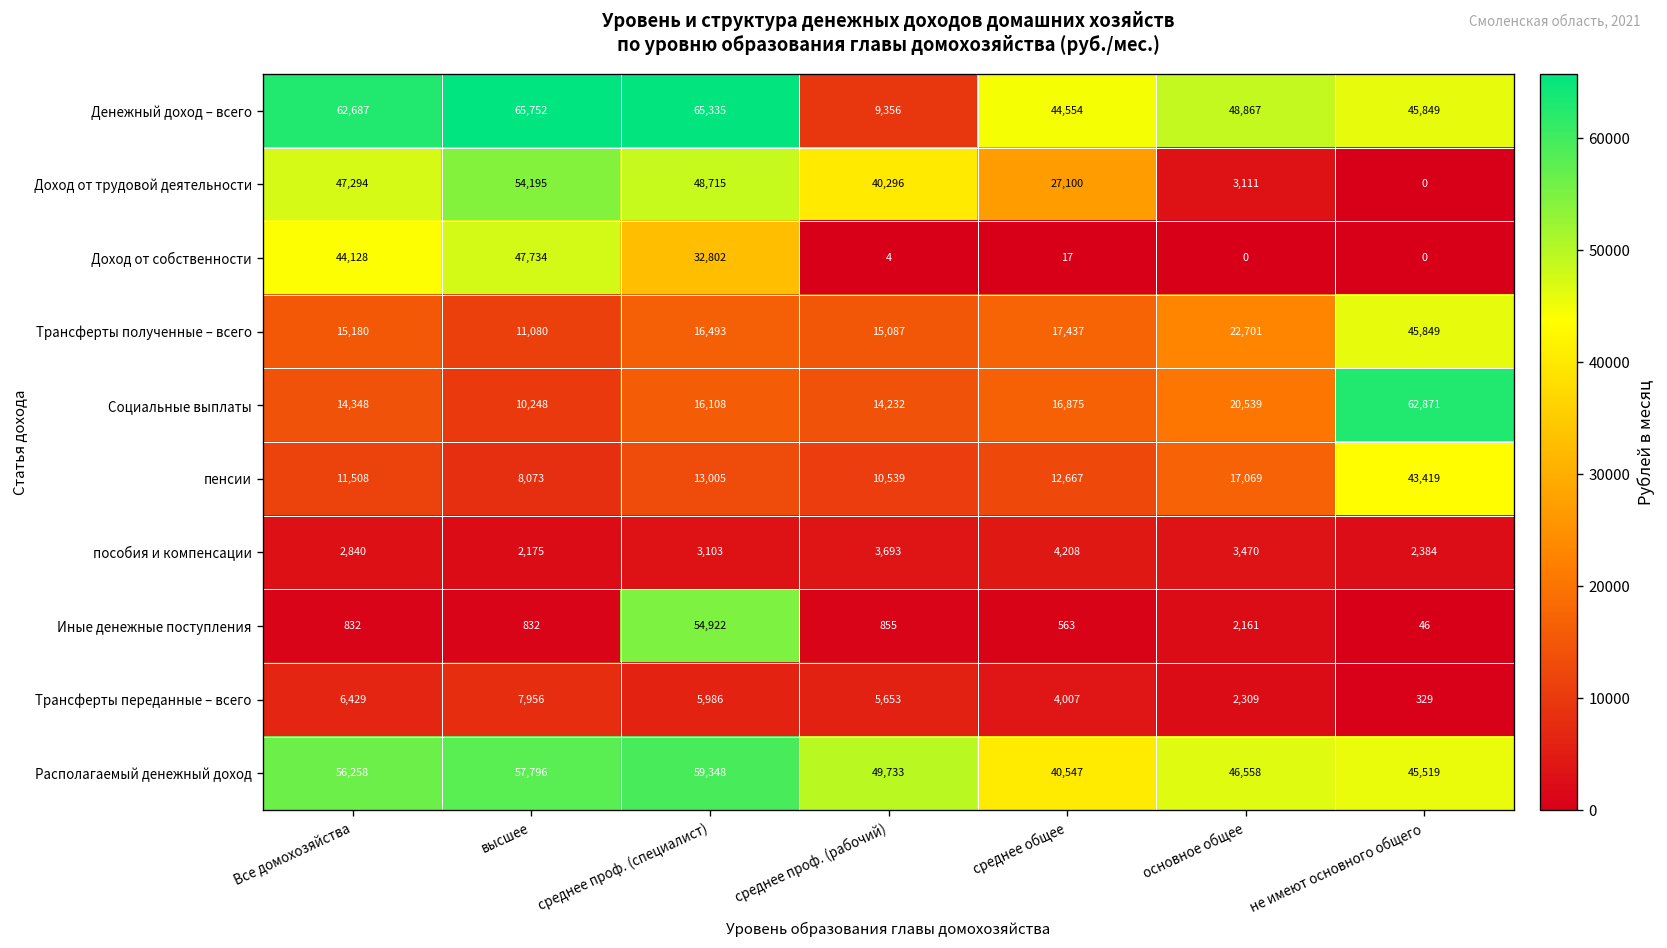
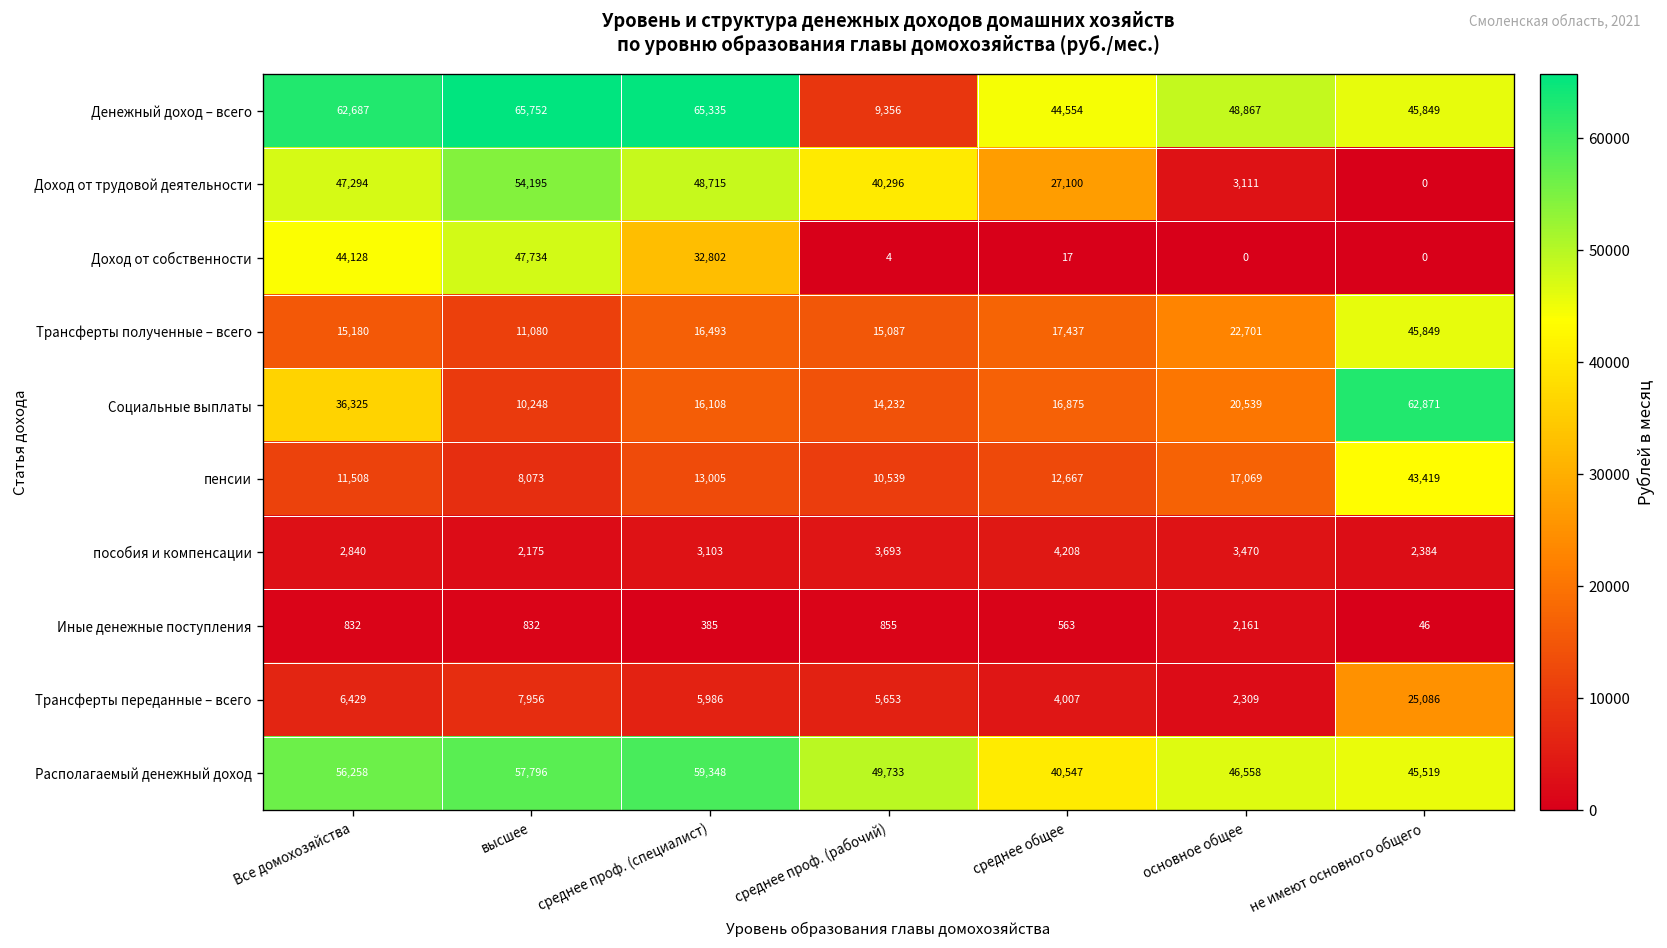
  {
    "Денежный доход – всего": {
      "Все домохозяйства": "62,687",
      "высшее": "65,752",
      "среднее проф. (специалист)": "65,335",
      "среднее проф. (рабочий)": "9,356",
      "среднее общее": "44,554",
      "основное общее": "48,867",
      "не имеют основного общего": "45,849"
    },
    "Доход от трудовой деятельности": {
      "Все домохозяйства": "47,294",
      "высшее": "54,195",
      "среднее проф. (специалист)": "48,715",
      "среднее проф. (рабочий)": "40,296",
      "среднее общее": "27,100",
      "основное общее": "3,111",
      "не имеют основного общего": "0"
    },
    "Доход от собственности": {
      "Все домохозяйства": "44,128",
      "высшее": "47,734",
      "среднее проф. (специалист)": "32,802",
      "среднее проф. (рабочий)": "4",
      "среднее общее": "17",
      "основное общее": "0",
      "не имеют основного общего": "0"
    },
    "Трансферты полученные – всего": {
      "Все домохозяйства": "15,180",
      "высшее": "11,080",
      "среднее проф. (специалист)": "16,493",
      "среднее проф. (рабочий)": "15,087",
      "среднее общее": "17,437",
      "основное общее": "22,701",
      "не имеют основного общего": "45,849"
    },
    "Социальные выплаты": {
-     "Все домохозяйства": "14,348",
+     "Все домохозяйства": "36,325",
      "высшее": "10,248",
      "среднее проф. (специалист)": "16,108",
      "среднее проф. (рабочий)": "14,232",
      "среднее общее": "16,875",
      "основное общее": "20,539",
      "не имеют основного общего": "62,871"
    },
    "пенсии": {
      "Все домохозяйства": "11,508",
      "высшее": "8,073",
      "среднее проф. (специалист)": "13,005",
      "среднее проф. (рабочий)": "10,539",
      "среднее общее": "12,667",
      "основное общее": "17,069",
      "не имеют основного общего": "43,419"
    },
    "пособия и компенсации": {
      "Все домохозяйства": "2,840",
      "высшее": "2,175",
      "среднее проф. (специалист)": "3,103",
      "среднее проф. (рабочий)": "3,693",
      "среднее общее": "4,208",
      "основное общее": "3,470",
      "не имеют основного общего": "2,384"
    },
    "Иные денежные поступления": {
      "Все домохозяйства": "832",
      "высшее": "832",
-     "среднее проф. (специалист)": "54,922",
+     "среднее проф. (специалист)": "385",
      "среднее проф. (рабочий)": "855",
      "среднее общее": "563",
      "основное общее": "2,161",
      "не имеют основного общего": "46"
    },
    "Трансферты переданные – всего": {
      "Все домохозяйства": "6,429",
      "высшее": "7,956",
      "среднее проф. (специалист)": "5,986",
      "среднее проф. (рабочий)": "5,653",
      "среднее общее": "4,007",
      "основное общее": "2,309",
-     "не имеют основного общего": "329"
+     "не имеют основного общего": "25,086"
    },
    "Располагаемый денежный доход": {
      "Все домохозяйства": "56,258",
      "высшее": "57,796",
      "среднее проф. (специалист)": "59,348",
      "среднее проф. (рабочий)": "49,733",
      "среднее общее": "40,547",
      "основное общее": "46,558",
      "не имеют основного общего": "45,519"
    }
  }
